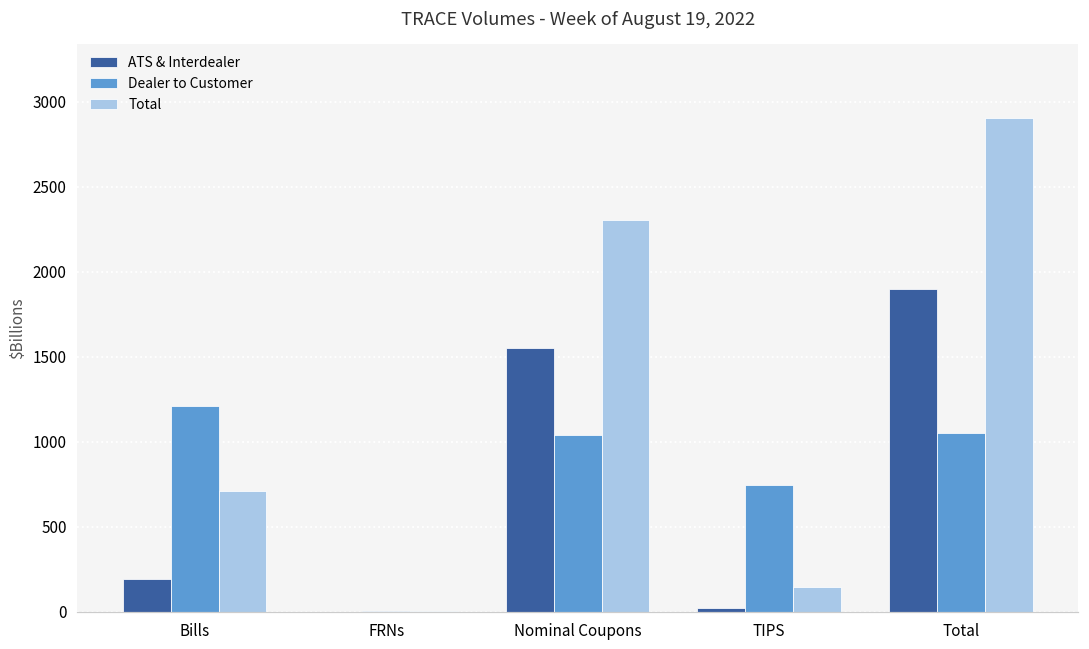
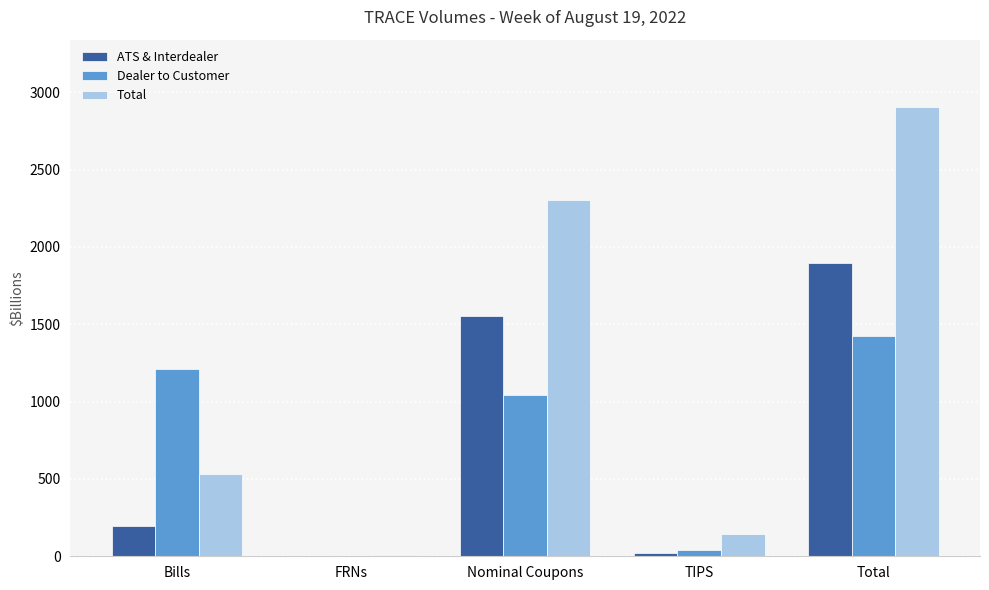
  {
    "ATS & Interdealer": {
      "Bills": 190,
      "Nominal Coupons": 1550,
      "TIPS": 20,
      "Total": 1900
    },
    "Dealer to Customer": {
      "Bills": 1210,
      "Nominal Coupons": 1040,
-     "TIPS": 740,
-     "Total": 1050
+     "TIPS": 40,
+     "Total": 1420
    },
    "Total": {
-     "Bills": 710,
+     "Bills": 530,
      "Nominal Coupons": 2300,
      "TIPS": 150,
      "Total": 2900
    }
  }
